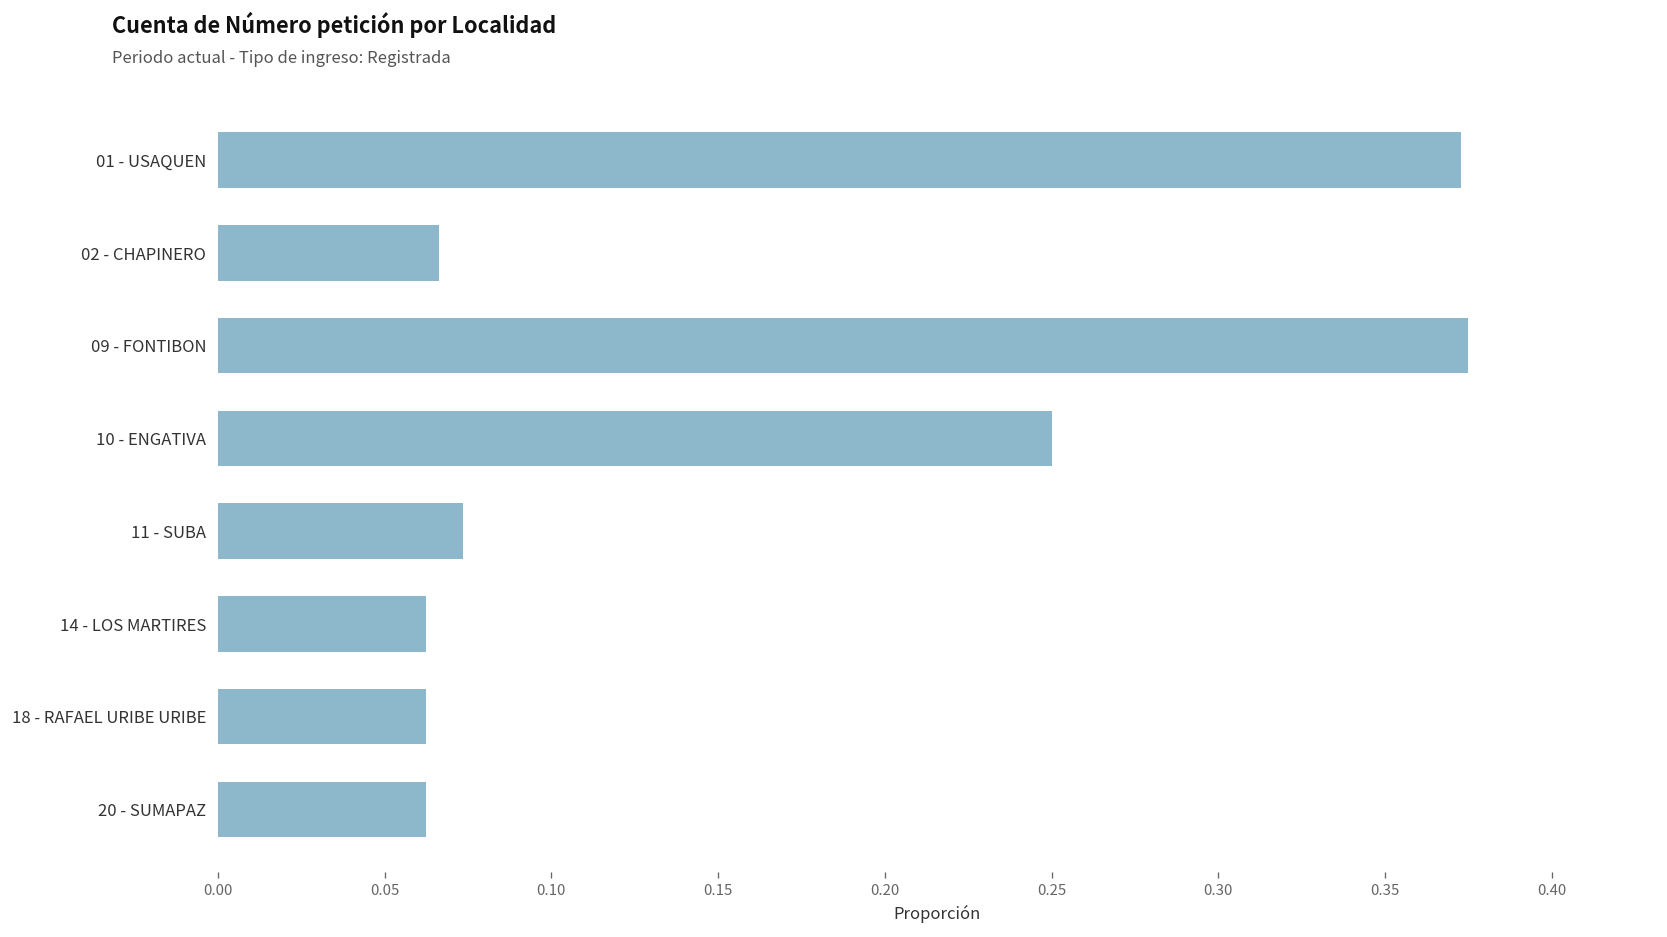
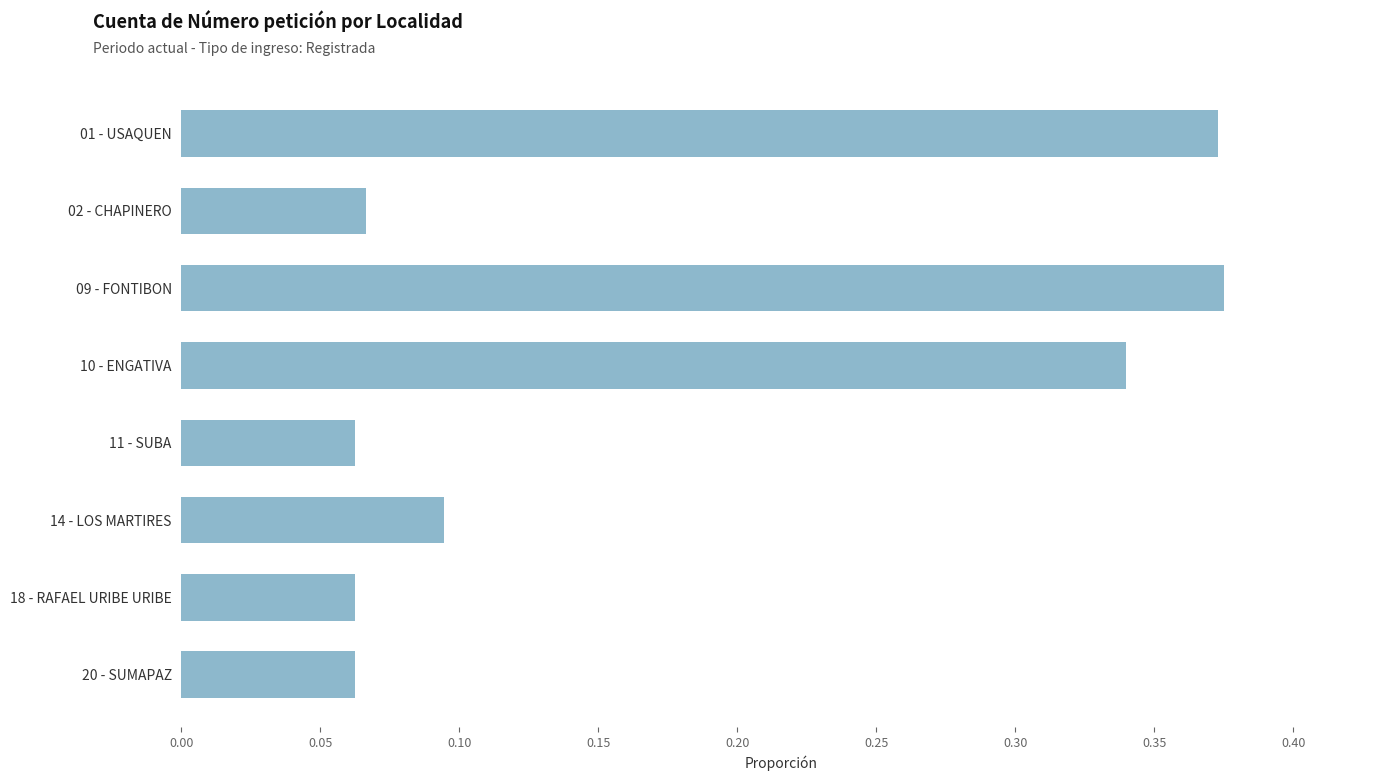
  {
    "01 - USAQUEN": 0.373,
    "02 - CHAPINERO": 0.066,
    "09 - FONTIBON": 0.375,
-   "10 - ENGATIVA": 0.25,
-   "11 - SUBA": 0.074,
-   "14 - LOS MARTIRES": 0.063,
+   "10 - ENGATIVA": 0.34,
+   "11 - SUBA": 0.063,
+   "14 - LOS MARTIRES": 0.094,
    "18 - RAFAEL URIBE URIBE": 0.063,
    "20 - SUMAPAZ": 0.063
  }
